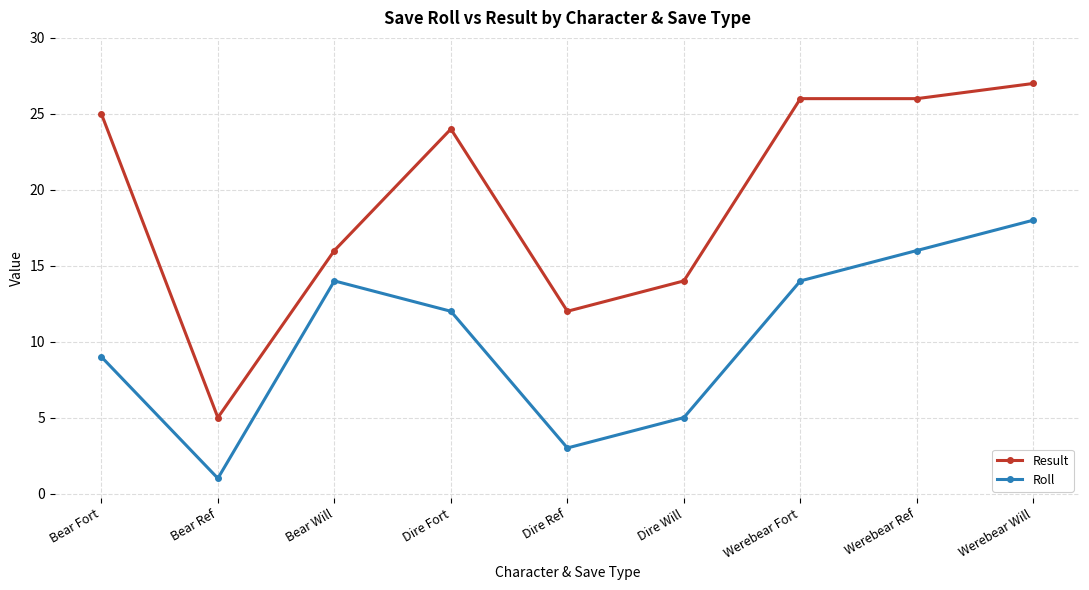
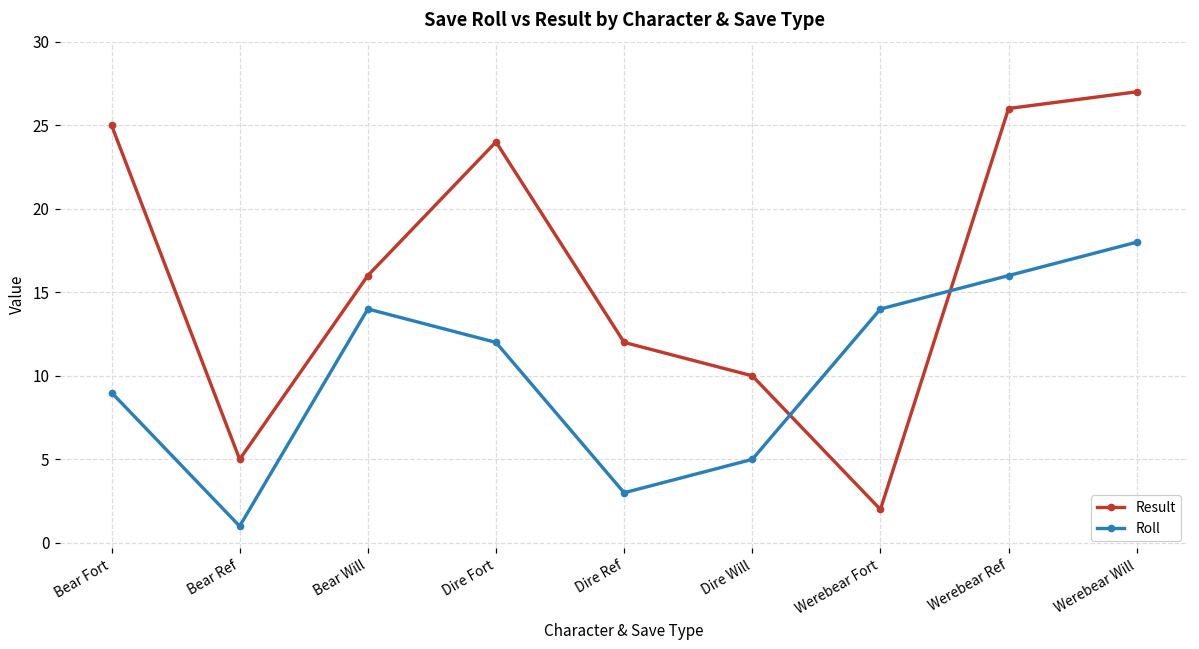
  {
    "Result": {
      "Bear Fort": 25,
      "Bear Ref": 5,
      "Bear Will": 16,
      "Dire Fort": 24,
      "Dire Ref": 12,
-     "Dire Will": 14,
-     "Werebear Fort": 26,
+     "Dire Will": 10,
+     "Werebear Fort": 2,
      "Werebear Ref": 26,
      "Werebear Will": 27
    },
    "Roll": {
      "Bear Fort": 9,
      "Bear Ref": 1,
      "Bear Will": 14,
      "Dire Fort": 12,
      "Dire Ref": 3,
      "Dire Will": 5,
      "Werebear Fort": 14,
      "Werebear Ref": 16,
      "Werebear Will": 18
    }
  }
